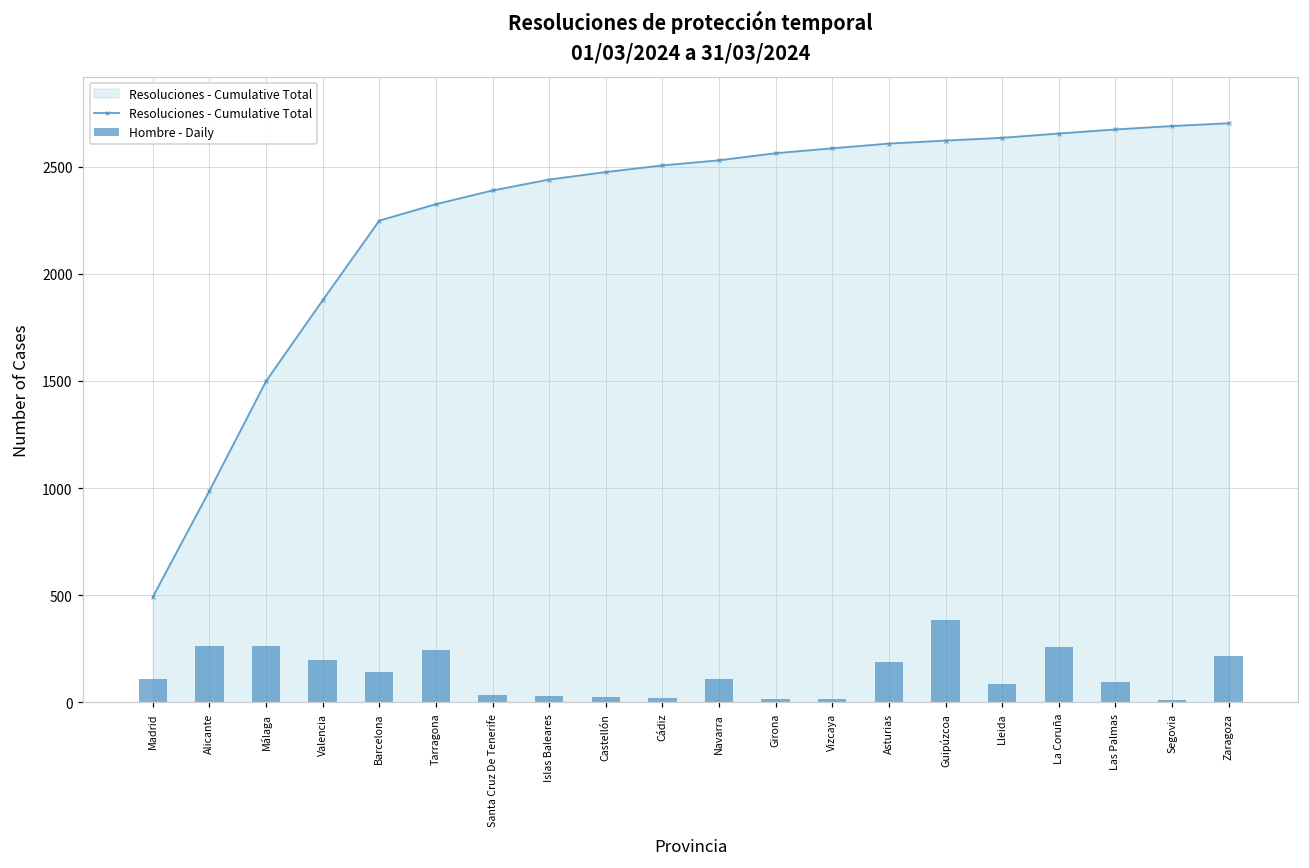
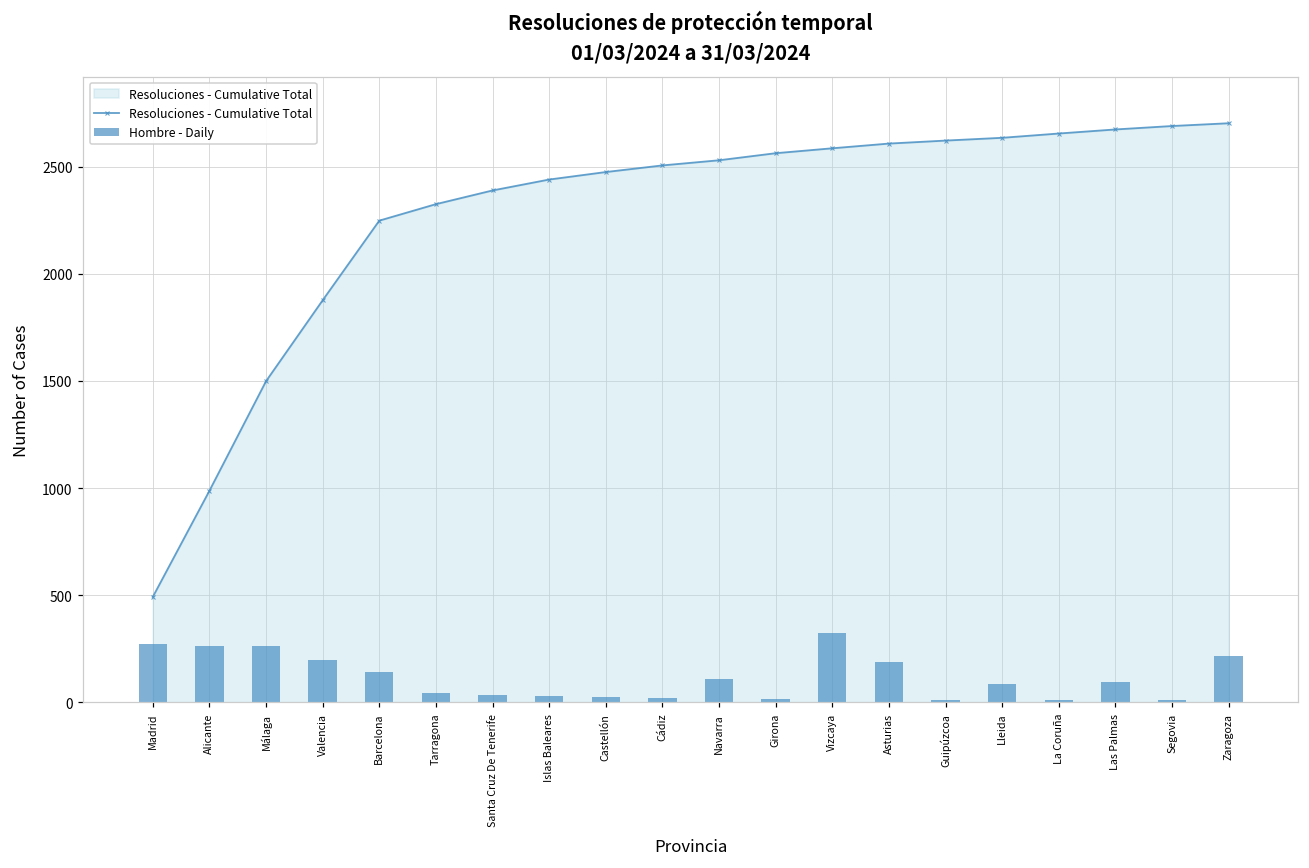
  {
    "Hombre - Daily": {
-     "Madrid": 110,
+     "Madrid": 270,
      "Alicante": 260,
      "Málaga": 260,
      "Valencia": 200,
      "Barcelona": 140,
-     "Tarragona": 240,
+     "Tarragona": 40,
      "Santa Cruz De Tenerife": 30,
      "Islas Baleares": 30,
      "Castellón": 30,
      "Cádiz": 20,
      "Navarra": 110,
      "Girona": 20,
-     "Vizcaya": 20,
+     "Vizcaya": 320,
      "Asturias": 190,
-     "Guipúzcoa": 380,
+     "Guipúzcoa": 10,
      "Lleida": 80,
-     "La Coruña": 260,
+     "La Coruña": 10,
      "Las Palmas": 100,
      "Zaragoza": 220
    }
  }
